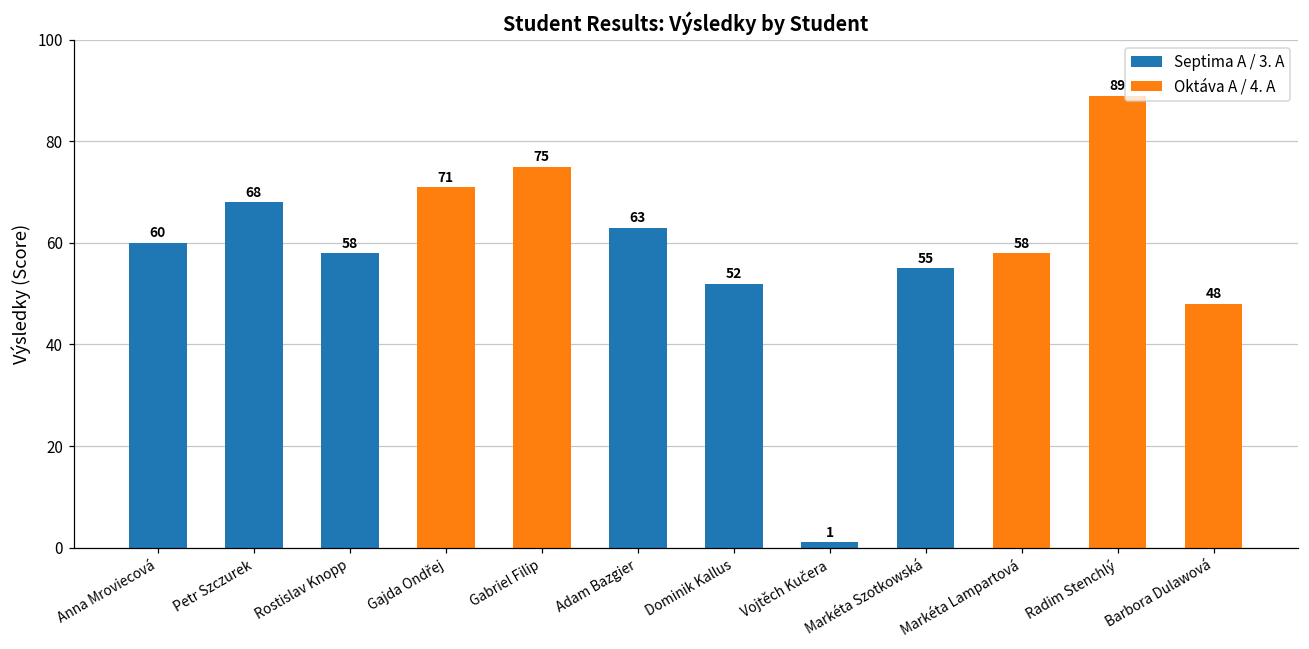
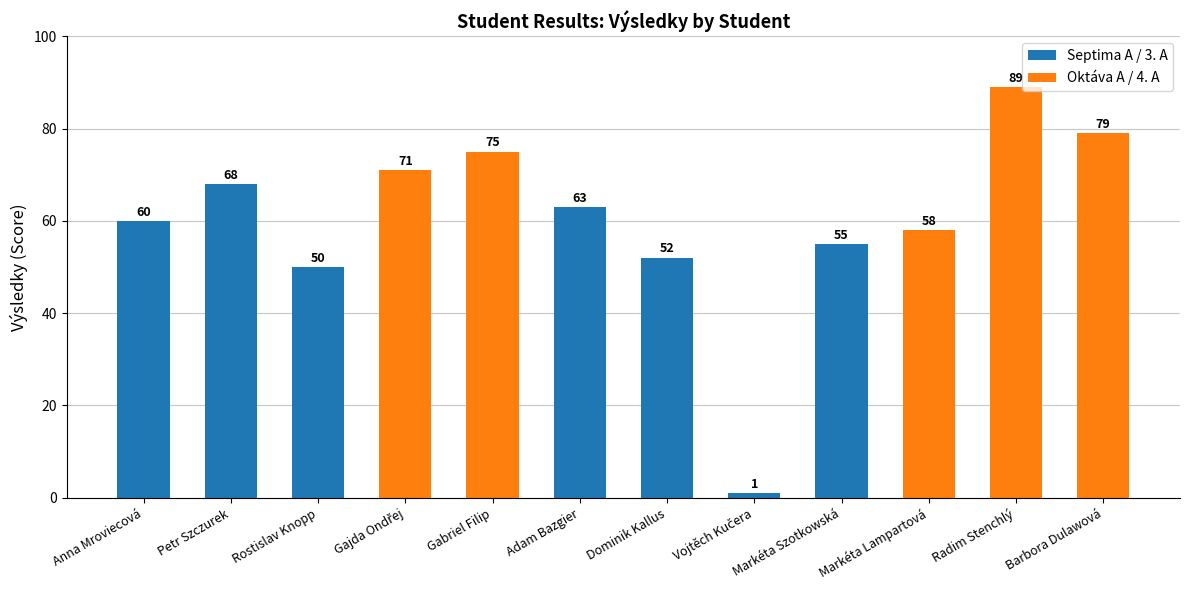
  {
    "Anna Mroviecová": 60,
    "Petr Szczurek": 68,
-   "Rostislav Knopp": 58,
+   "Rostislav Knopp": 50,
    "Gajda Ondřej": 71,
    "Gabriel Filip": 75,
    "Adam Bazgier": 63,
    "Dominik Kallus": 52,
    "Vojtěch Kučera": 1,
    "Markéta Szotkowská": 55,
    "Markéta Lampartová": 58,
-   "Barbora Dulawová": 48
+   "Barbora Dulawová": 79
  }
